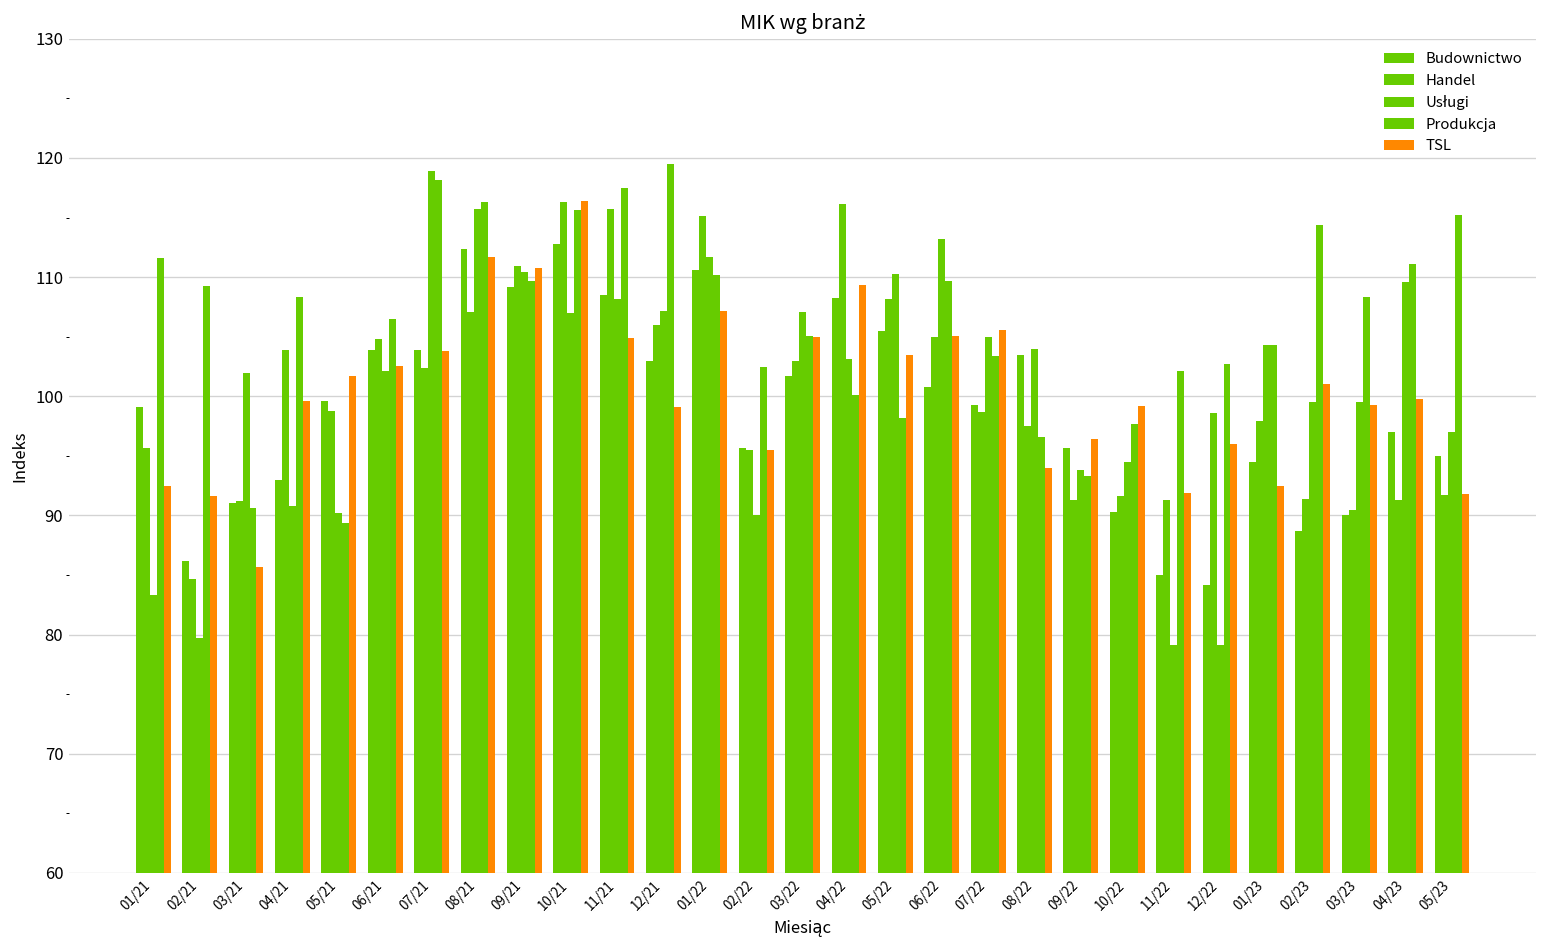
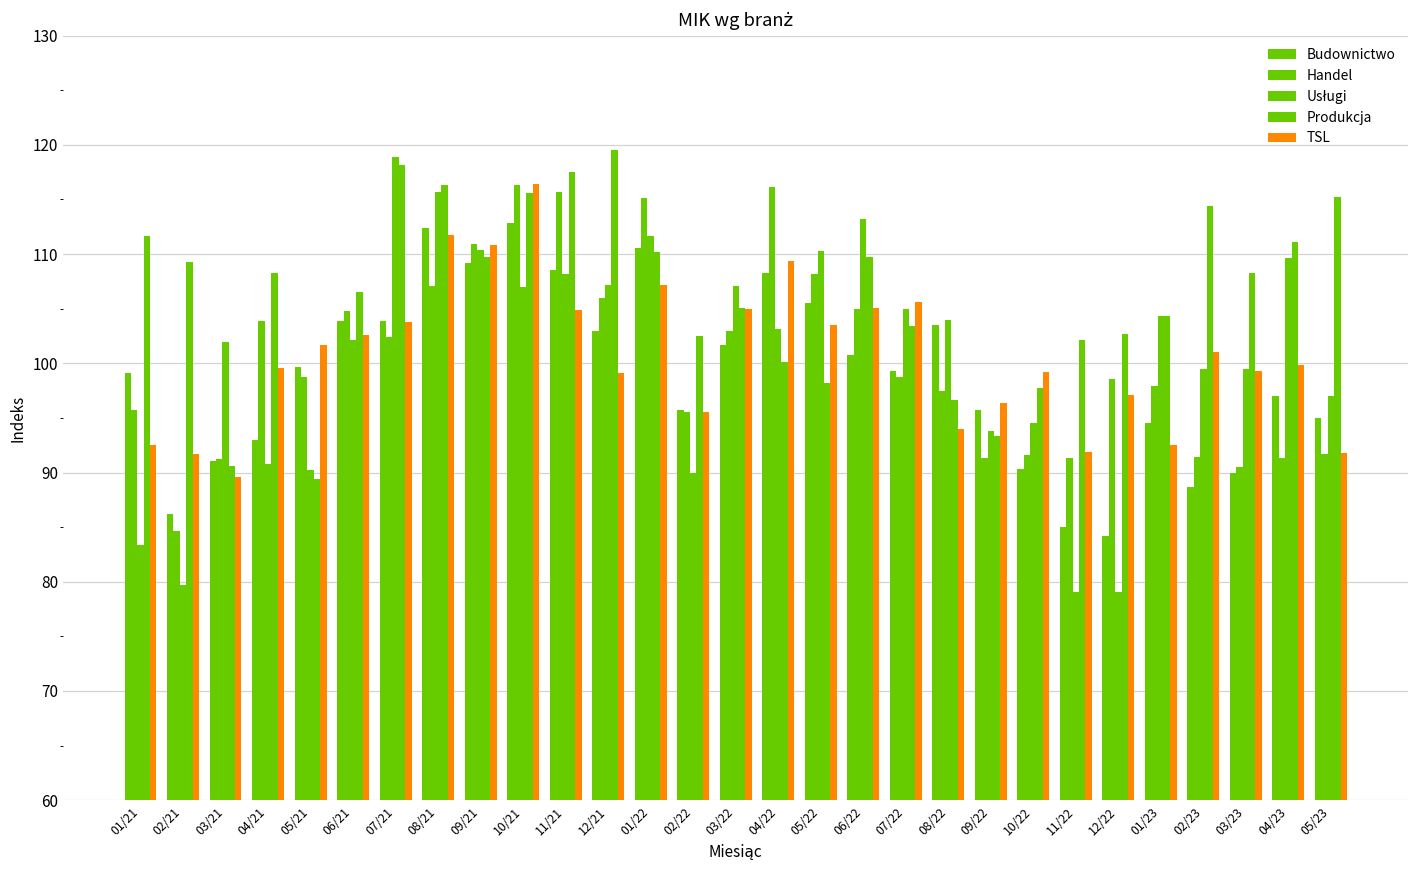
  {
    "TSL": {
      "01/21": 93,
      "02/21": 92,
-     "03/21": 86,
+     "03/21": 90,
      "04/21": 100,
      "05/21": 102,
      "06/21": 103,
      "07/21": 104,
      "08/21": 112,
      "09/21": 111,
      "10/21": 116,
      "11/21": 105,
      "12/21": 99,
      "01/22": 107,
      "02/22": 96,
      "03/22": 105,
      "04/22": 109,
      "05/22": 104,
      "06/22": 105,
      "07/22": 106,
      "08/22": 94,
      "09/22": 96,
      "10/22": 99,
      "11/22": 92,
-     "12/22": 96,
+     "12/22": 97,
      "01/23": 93,
      "02/23": 101,
      "03/23": 99,
      "04/23": 100,
      "05/23": 92
    }
  }
